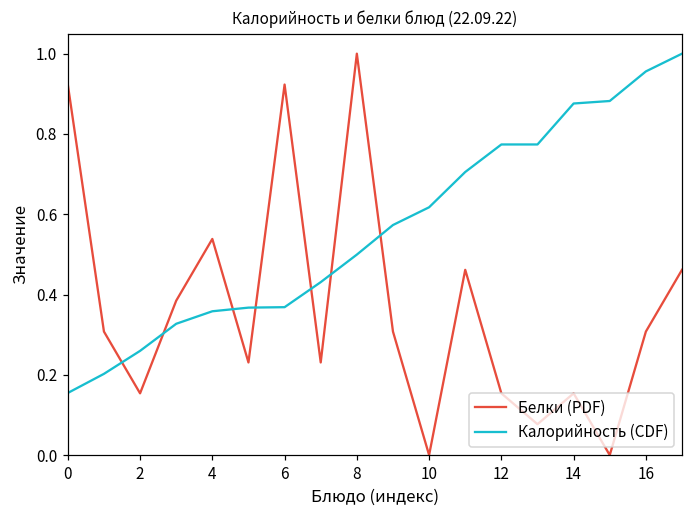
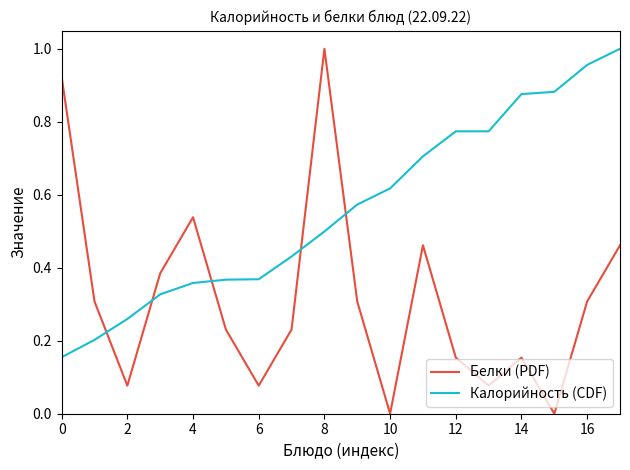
  {
    "Белки (PDF)": {
      "0": 0.92,
-     "2": 0.15,
+     "2": 0.08,
      "4": 0.54,
-     "6": 0.92,
+     "6": 0.08,
      "8": 1.00,
      "10": 0.00,
      "12": 0.15,
      "14": 0.15,
      "16": 0.31
    },
    "Калорийность (CDF)": {
      "0": 0.15,
      "2": 0.26,
      "4": 0.36,
      "6": 0.37,
      "8": 0.50,
      "10": 0.62,
      "12": 0.77,
      "14": 0.88,
      "16": 0.96
    }
  }
